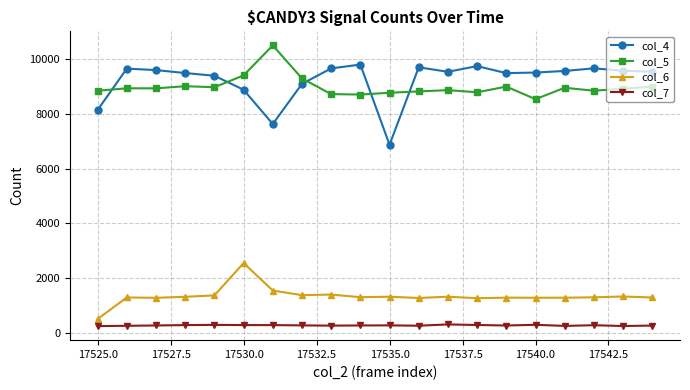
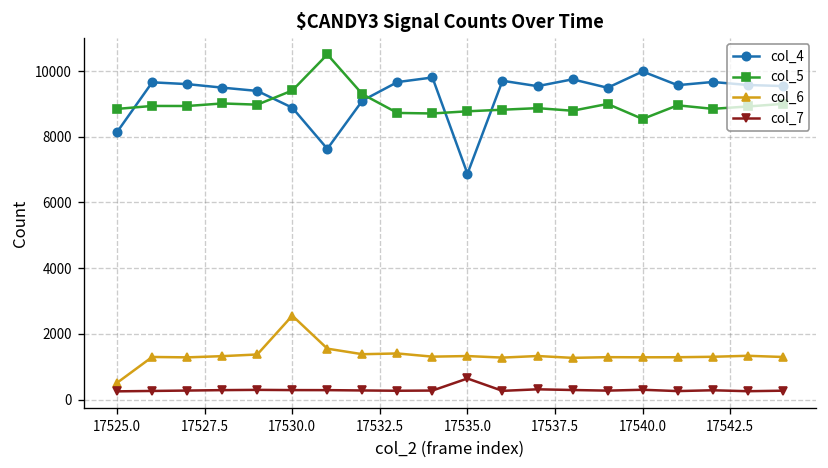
  {
    "col_4": {
      "17525.0": 8100,
      "17530.0": 8900,
      "17535.0": 6900,
-     "17540.0": 9500
+     "17540.0": 10000
    },
    "col_5": {
      "17525.0": 8800,
      "17530.0": 9400,
      "17535.0": 8800,
      "17540.0": 8500
    },
    "col_6": {
      "17525.0": 500,
      "17530.0": 2600,
      "17535.0": 1300,
      "17540.0": 1300
    },
    "col_7": {
      "17525.0": 300,
      "17530.0": 300,
-     "17535.0": 300,
+     "17535.0": 600,
      "17540.0": 300
    }
  }
